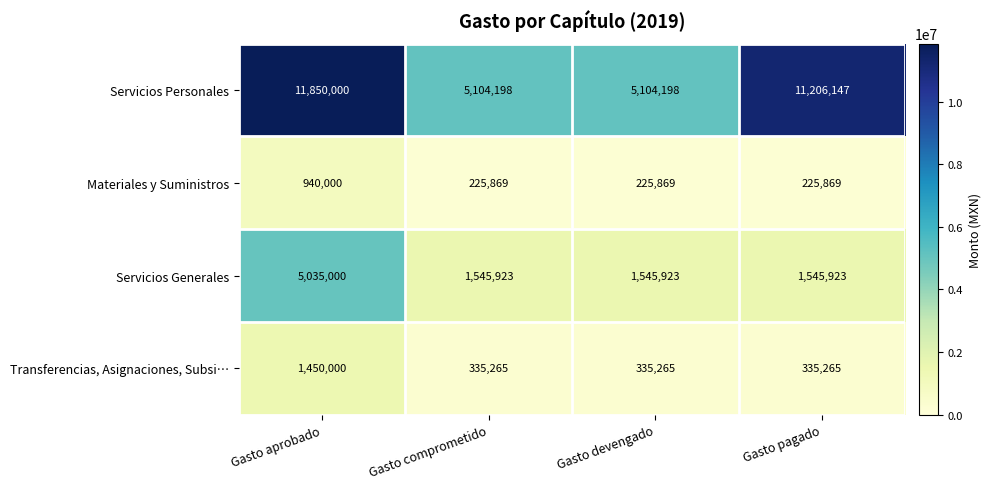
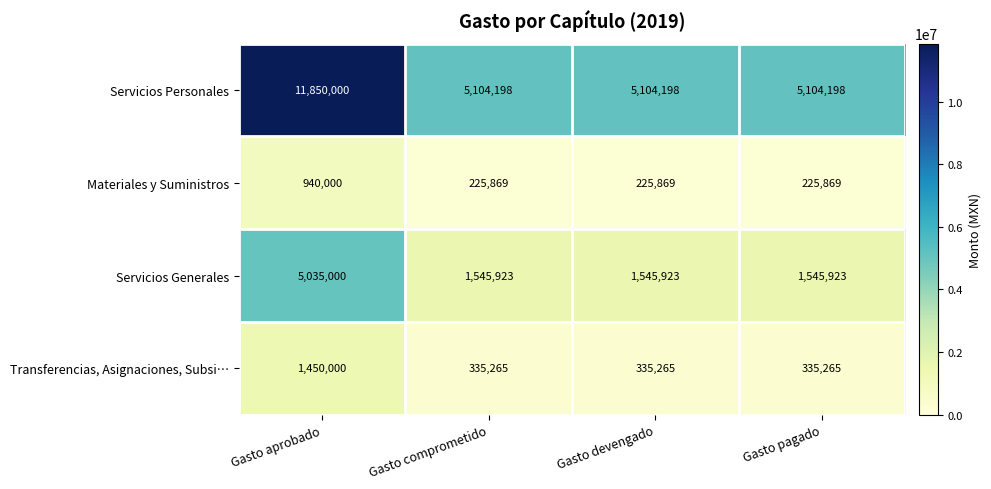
  {
    "Servicios Personales": {
      "Gasto aprobado": "11,850,000",
      "Gasto comprometido": "5,104,198",
      "Gasto devengado": "5,104,198",
-     "Gasto pagado": "11,206,147"
+     "Gasto pagado": "5,104,198"
    },
    "Materiales y Suministros": {
      "Gasto aprobado": "940,000",
      "Gasto comprometido": "225,869",
      "Gasto devengado": "225,869",
      "Gasto pagado": "225,869"
    },
    "Servicios Generales": {
      "Gasto aprobado": "5,035,000",
      "Gasto comprometido": "1,545,923",
      "Gasto devengado": "1,545,923",
      "Gasto pagado": "1,545,923"
    },
    "Transferencias, Asignaciones, Subsi…": {
      "Gasto aprobado": "1,450,000",
      "Gasto comprometido": "335,265",
      "Gasto devengado": "335,265",
      "Gasto pagado": "335,265"
    }
  }
